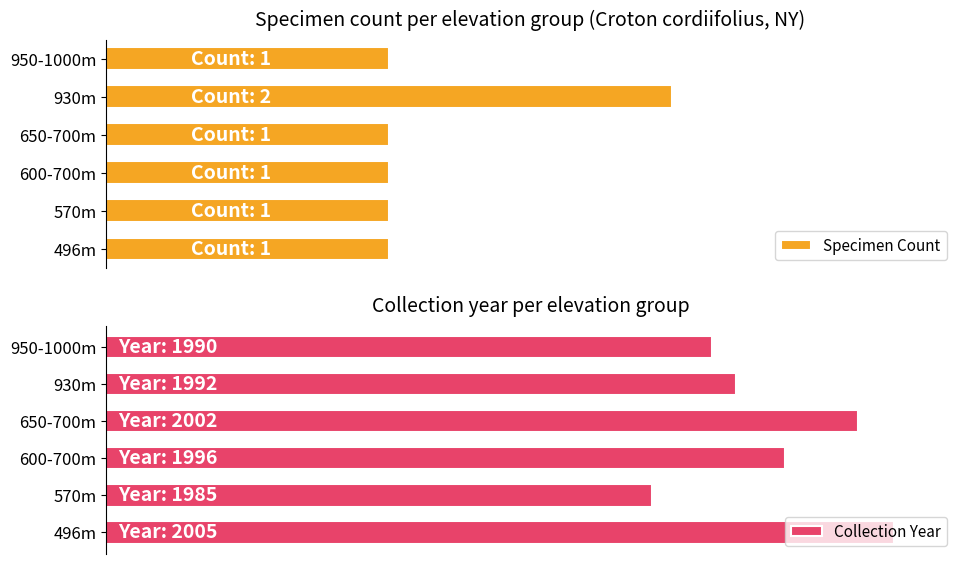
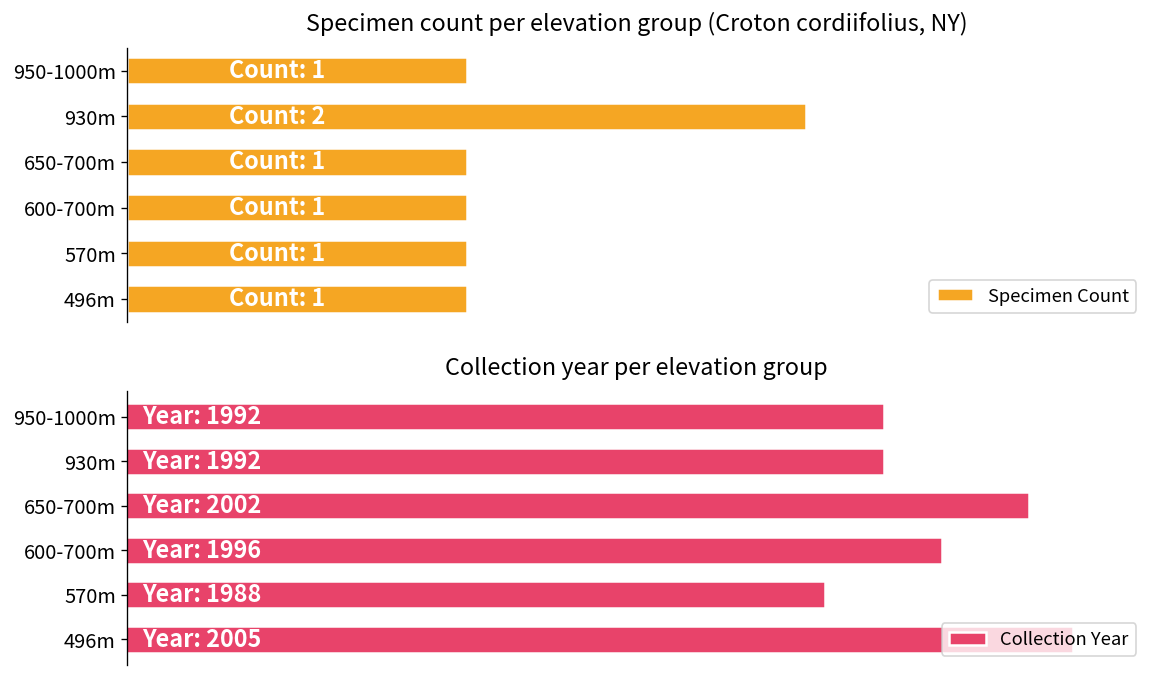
  {
    "Specimen count per elevation group (Croton cordiifolius, NY)": {
      "950-1000m": 1,
      "930m": 2,
      "650-700m": 1,
      "600-700m": 1,
      "570m": 1,
      "496m": 1
    },
    "Collection year per elevation group": {
-     "950-1000m": 1990,
+     "950-1000m": 1992,
      "930m": 1992,
      "650-700m": 2002,
      "600-700m": 1996,
-     "570m": 1985
+     "570m": 1988
    }
  }
